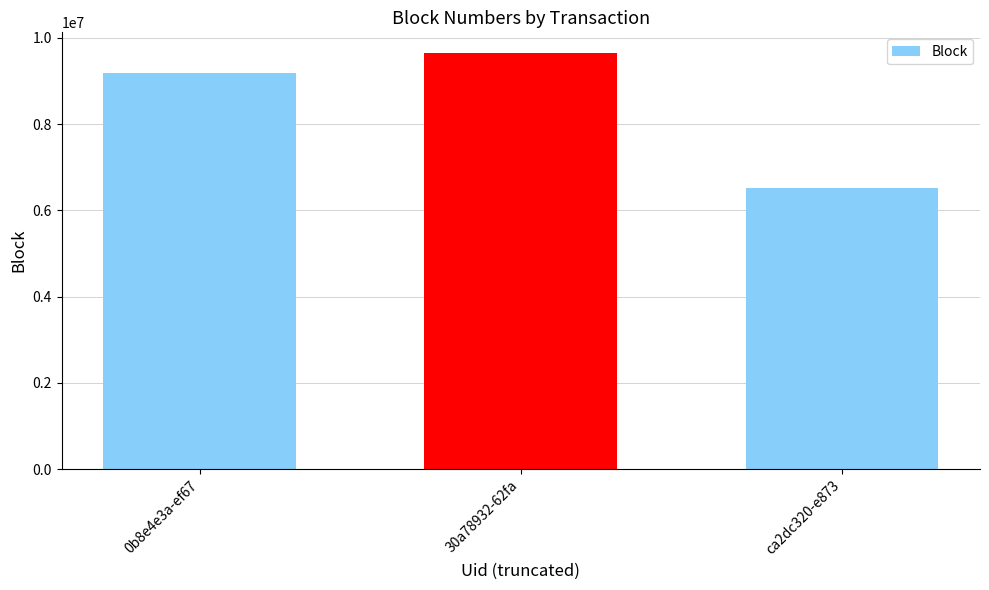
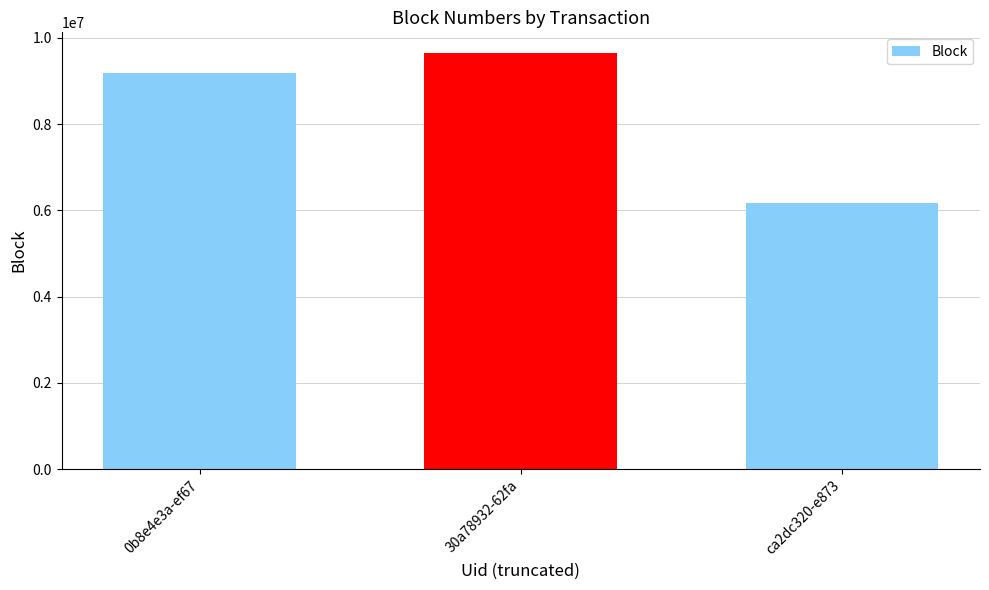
  {
    "0b8e4e3a-ef67": 9200000,
    "30a78932-62fa": 9600000,
-   "ca2dc320-e873": 6500000
+   "ca2dc320-e873": 6200000
  }
